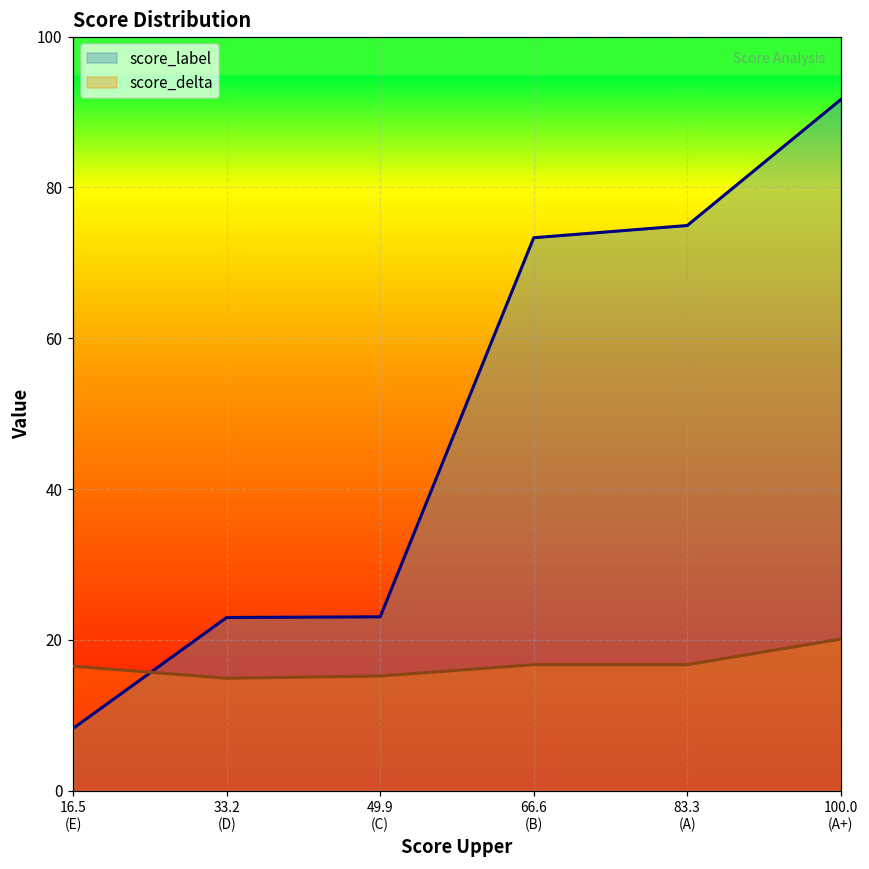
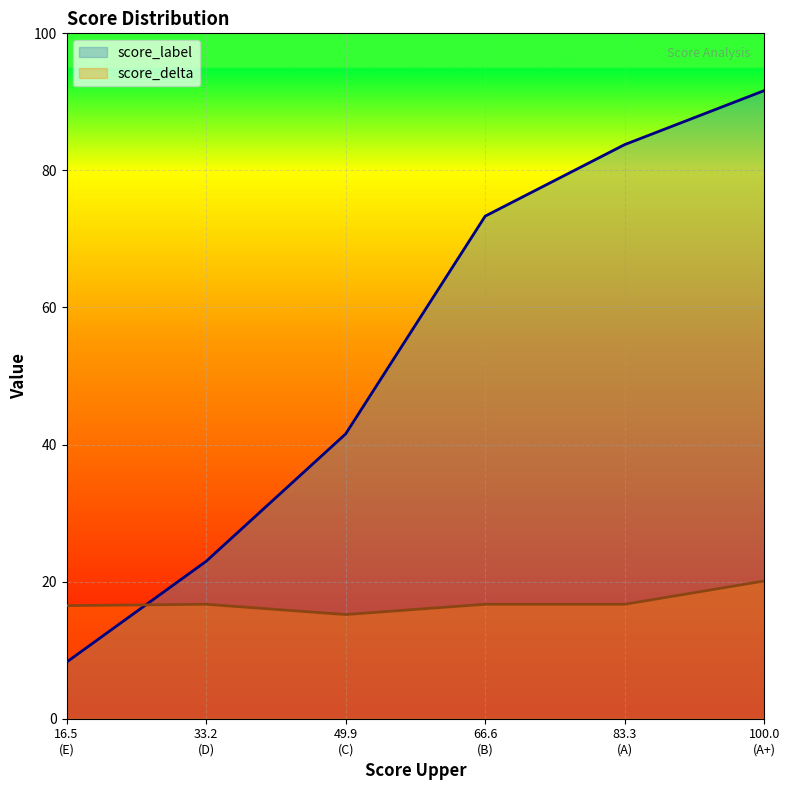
  {
    "score_label": {
      "16.5 (E)": 8,
      "33.2 (D)": 23,
-     "49.9 (C)": 23,
+     "49.9 (C)": 42,
      "66.6 (B)": 73,
-     "83.3 (A)": 75,
+     "83.3 (A)": 84,
      "100.0 (A+)": 92
    },
    "score_delta": {
      "16.5 (E)": 17,
-     "33.2 (D)": 15,
+     "33.2 (D)": 17,
      "49.9 (C)": 15,
      "66.6 (B)": 17,
      "83.3 (A)": 17,
      "100.0 (A+)": 20
    }
  }
